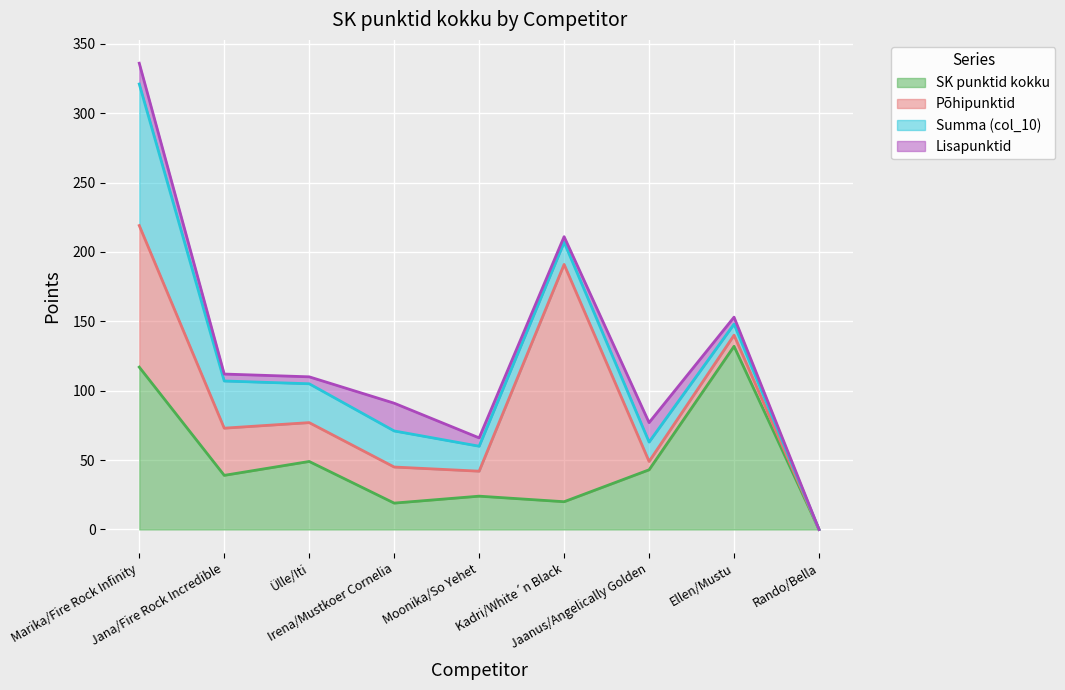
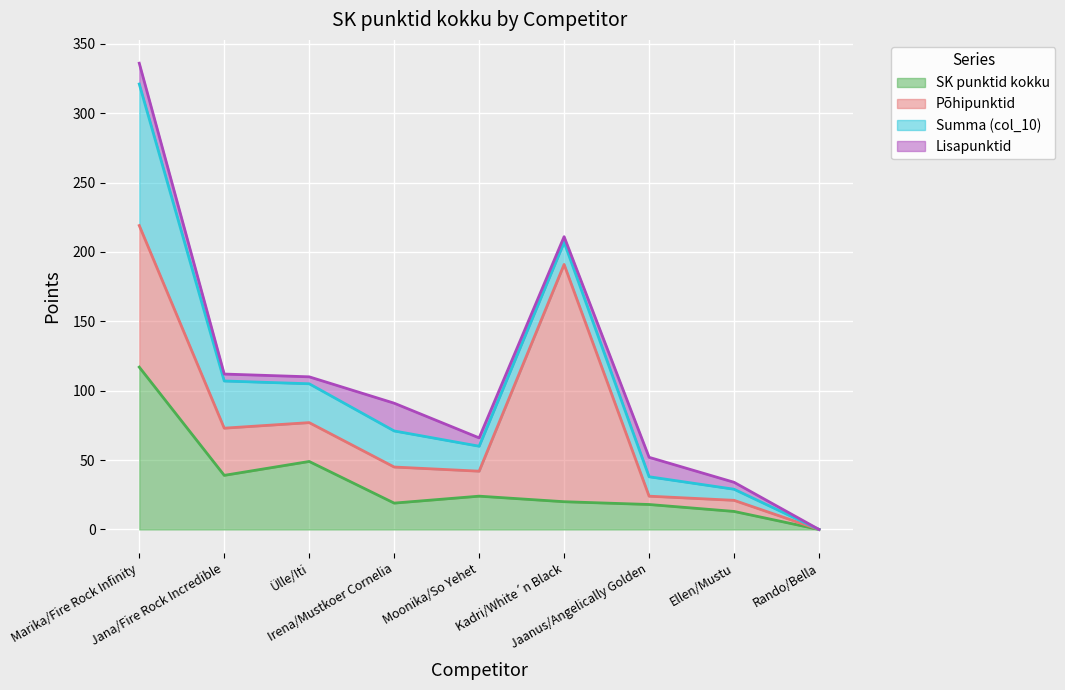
  {
    "SK punktid kokku": {
      "Marika/Fire Rock Infinity": 117,
      "Jana/Fire Rock Incredible": 39,
      "Ülle/Iti": 49,
      "Irena/Mustkoer Cornelia": 19,
      "Moonika/So Yehet": 24,
      "Kadri/White´n Black": 20,
-     "Jaanus/Angelically Golden": 43,
-     "Ellen/Mustu": 132
+     "Jaanus/Angelically Golden": 18,
+     "Ellen/Mustu": 13
    },
    "Põhipunktid": {
      "Marika/Fire Rock Infinity": 102,
      "Jana/Fire Rock Incredible": 34,
      "Ülle/Iti": 28,
      "Irena/Mustkoer Cornelia": 26,
      "Moonika/So Yehet": 18,
      "Kadri/White´n Black": 171,
      "Jaanus/Angelically Golden": 6,
      "Ellen/Mustu": 8
    },
    "Summa (col_10)": {
      "Marika/Fire Rock Infinity": 102,
      "Jana/Fire Rock Incredible": 34,
      "Ülle/Iti": 28,
      "Irena/Mustkoer Cornelia": 26,
      "Moonika/So Yehet": 18,
      "Kadri/White´n Black": 16,
      "Jaanus/Angelically Golden": 14,
      "Ellen/Mustu": 8
    },
    "Lisapunktid": {
      "Marika/Fire Rock Infinity": 15,
      "Jana/Fire Rock Incredible": 5,
      "Ülle/Iti": 5,
      "Irena/Mustkoer Cornelia": 20,
      "Moonika/So Yehet": 6,
      "Kadri/White´n Black": 4,
      "Jaanus/Angelically Golden": 14,
      "Ellen/Mustu": 5
    }
  }
